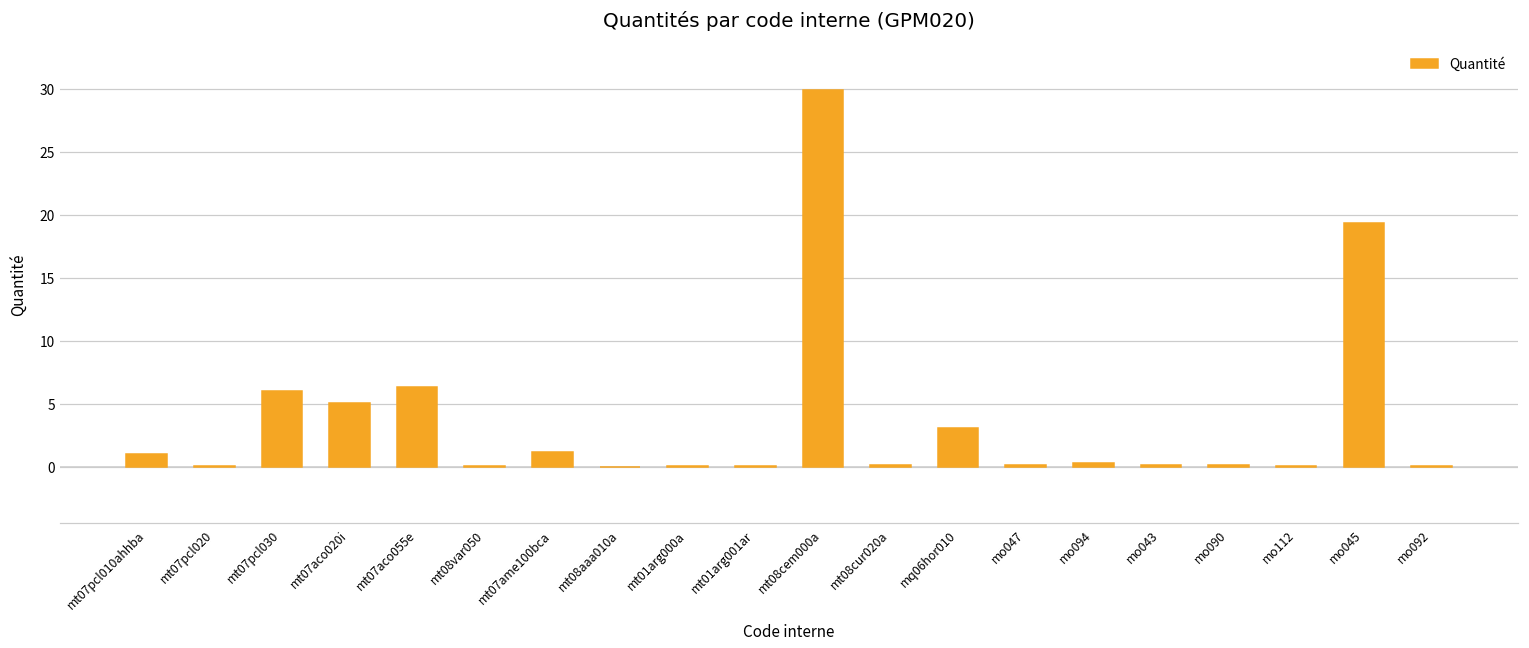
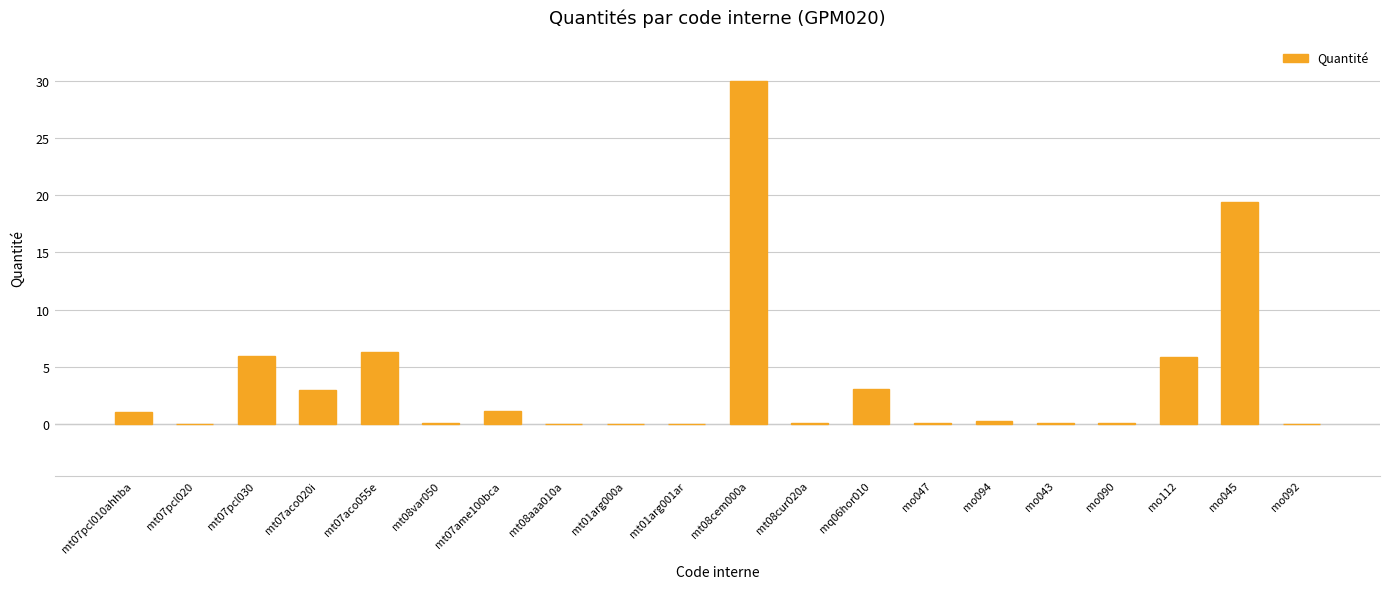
  {
    "mt07pcl010ahhba": 1.1,
    "mt07pcl030": 6.0,
-   "mt07aco020i": 5.1,
+   "mt07aco020i": 3.0,
    "mt07aco055e": 6.3,
    "mt07ame100bca": 1.2,
    "mt08cem000a": 29.9,
    "mq06hor010": 3.1,
    "mo094": 0.3,
-   "mo112": 0.1,
+   "mo112": 5.8,
    "mo045": 19.4
  }
